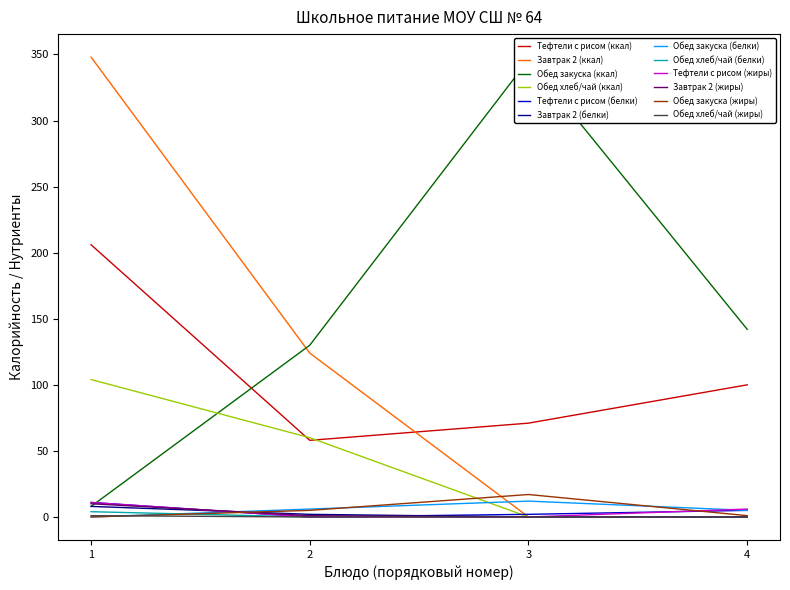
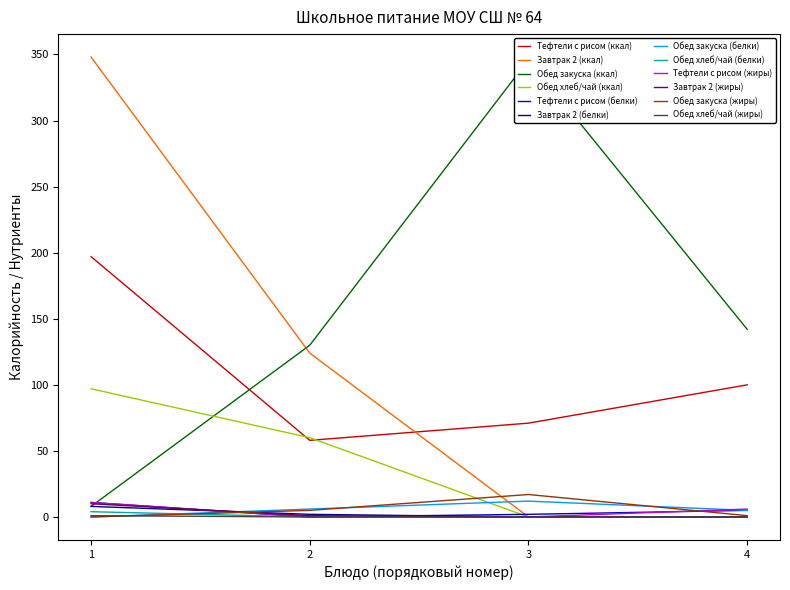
  {
    "Тефтели с рисом (ккал)": {
-     "1": 206,
+     "1": 197,
      "2": 58,
      "3": 71,
      "4": 100
    },
    "Завтрак 2 (ккал)": {
      "1": 348,
      "2": 124
    },
    "Обед закуска (ккал)": {
      "2": 130,
      "4": 142
    },
    "Обед хлеб/чай (ккал)": {
-     "1": 104,
+     "1": 97,
      "2": 60
    },
    "Тефтели с рисом (белки)": {
      "3": 2
    },
    "Обед закуска (белки)": {
      "3": 12
    },
    "Обед хлеб/чай (белки)": {
      "1": 4
    },
    "Обед закуска (жиры)": {
      "3": 17
    }
  }
